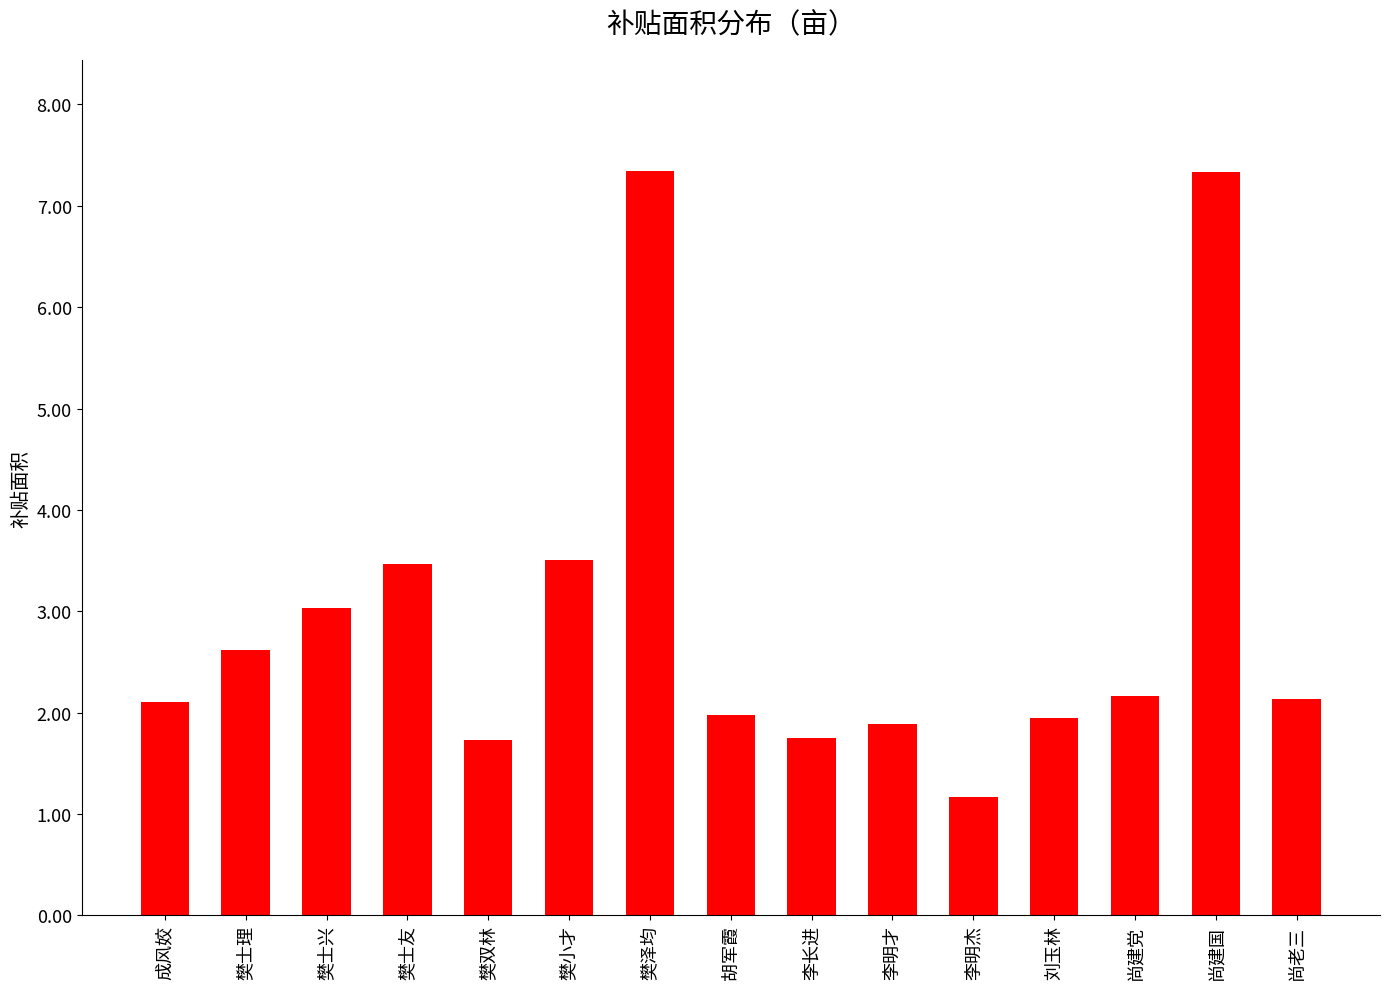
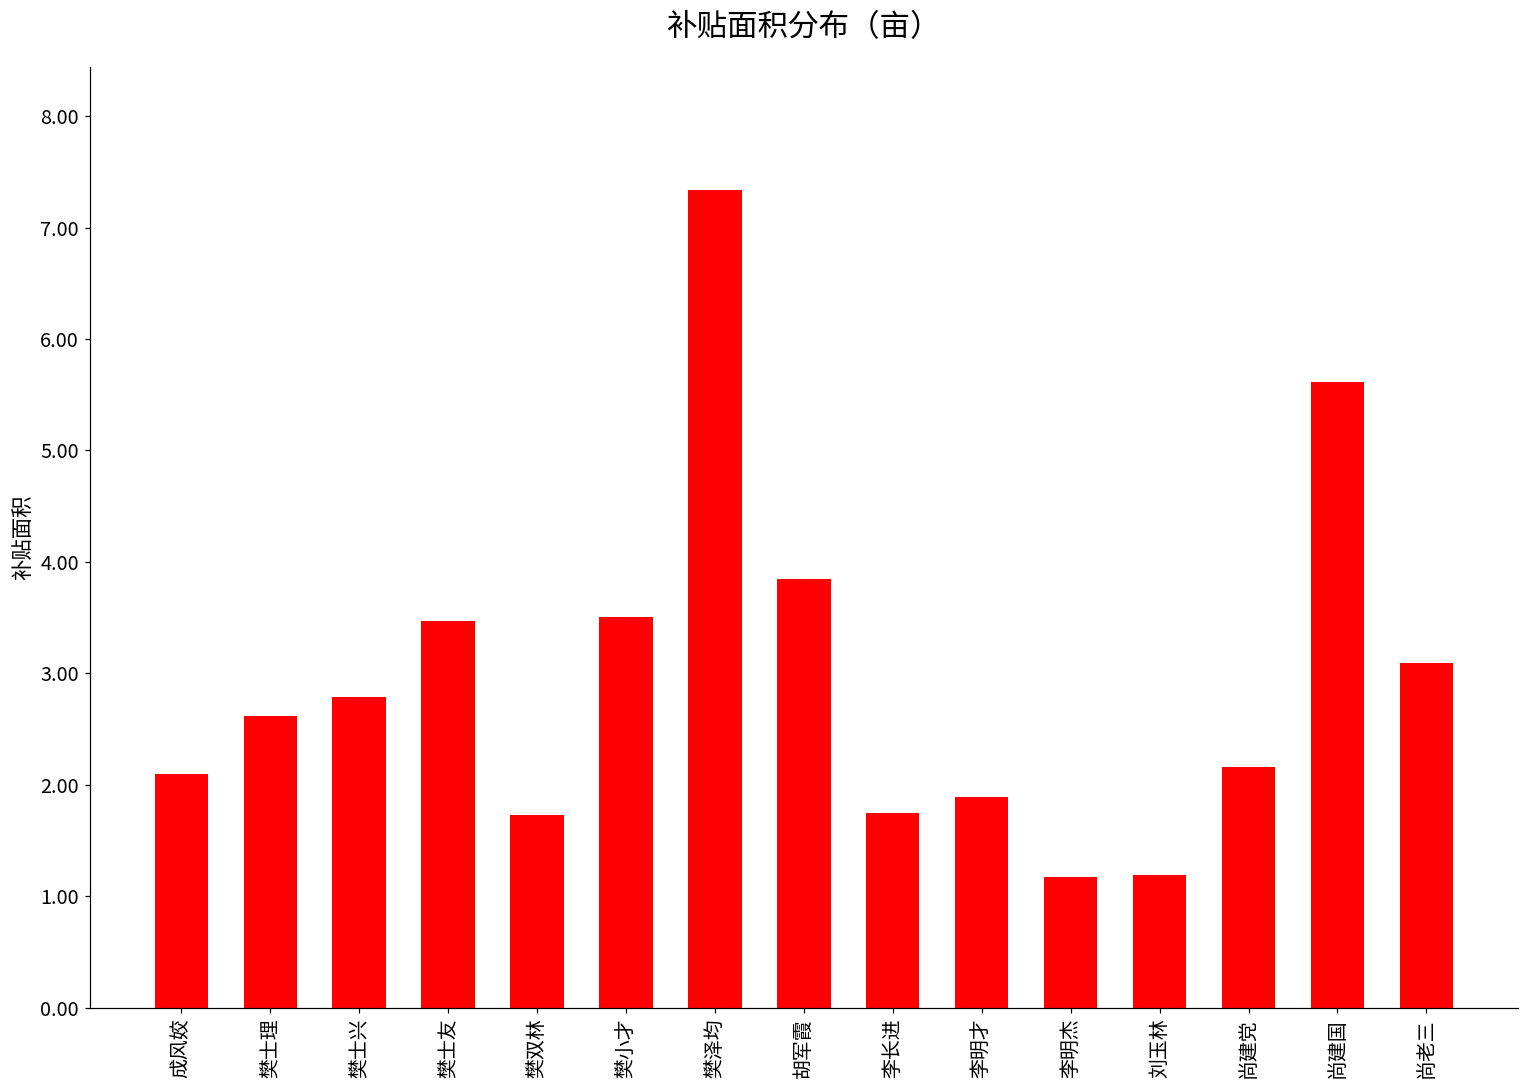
  {
    "成风姣": 2.10,
    "樊士理": 2.62,
-   "樊士兴": 3.03,
+   "樊士兴": 2.79,
    "樊士友": 3.47,
    "樊双林": 1.73,
    "樊小才": 3.51,
    "樊泽均": 7.34,
-   "胡军霞": 1.98,
+   "胡军霞": 3.85,
    "李长进": 1.75,
    "李明才": 1.89,
    "李明杰": 1.17,
-   "刘玉林": 1.95,
+   "刘玉林": 1.19,
    "尚建党": 2.16,
-   "尚建国": 7.33,
-   "尚老三": 2.13
+   "尚建国": 5.61,
+   "尚老三": 3.09
  }
